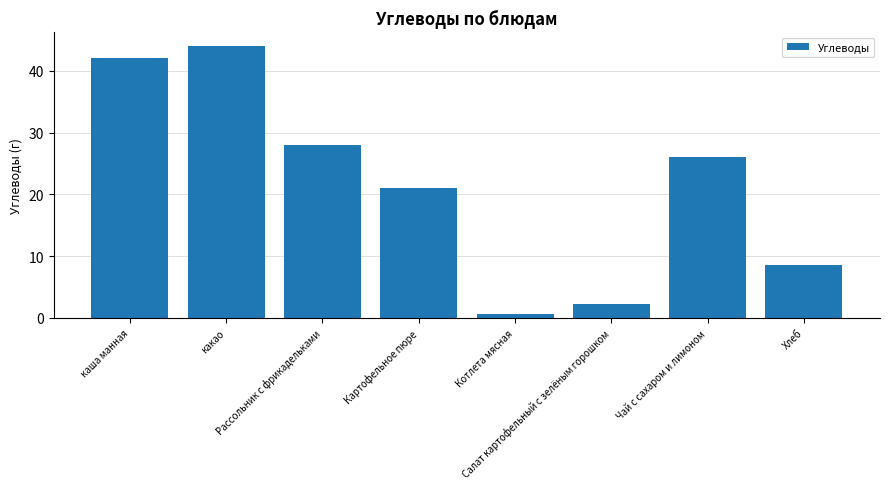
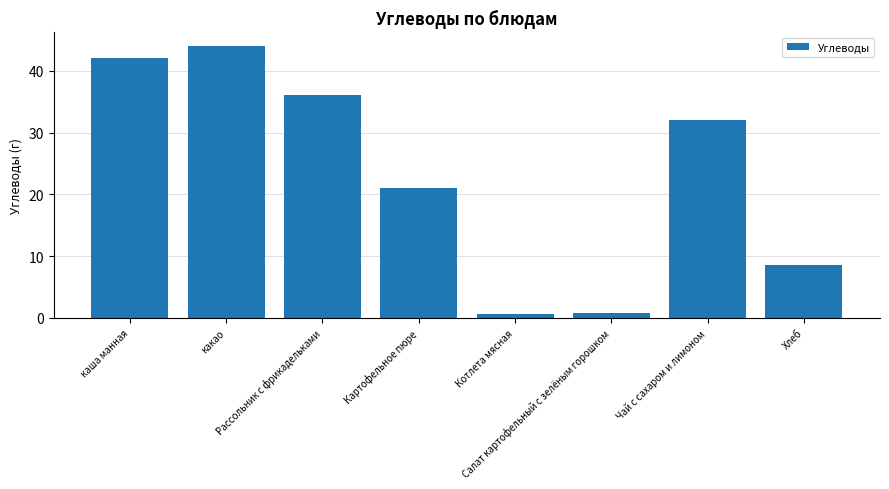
  {
    "каша манная": 42,
    "какао": 44,
-   "Рассольник с фрикадельками": 28,
+   "Рассольник с фрикадельками": 36,
    "Картофельное пюре": 21,
    "Котлета мясная": 1,
-   "Салат картофельный с зелёным горошком": 2,
-   "Чай с сахаром и лимоном": 26,
+   "Салат картофельный с зелёным горошком": 1,
+   "Чай с сахаром и лимоном": 32,
    "Хлеб": 9
  }
